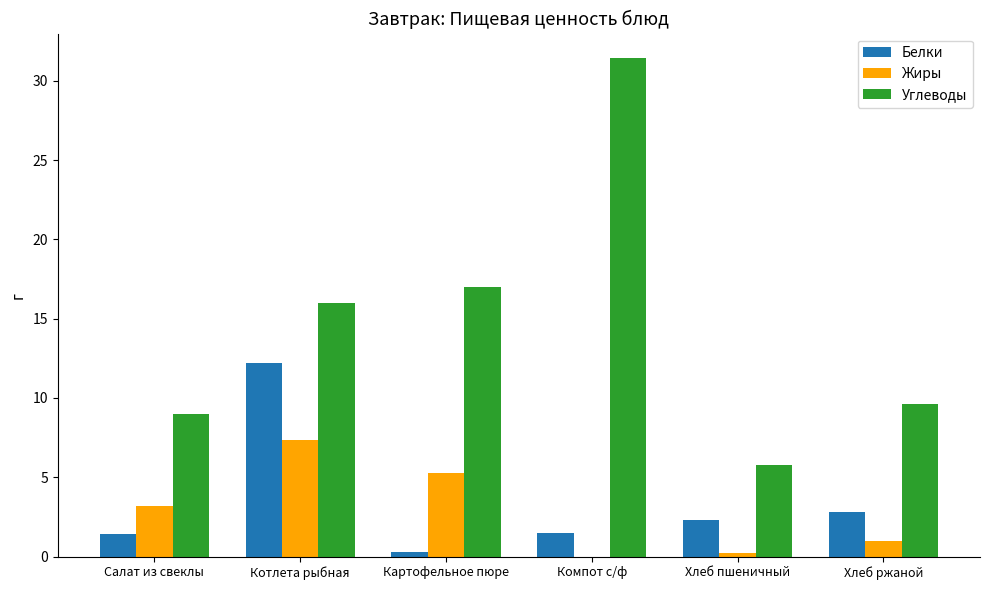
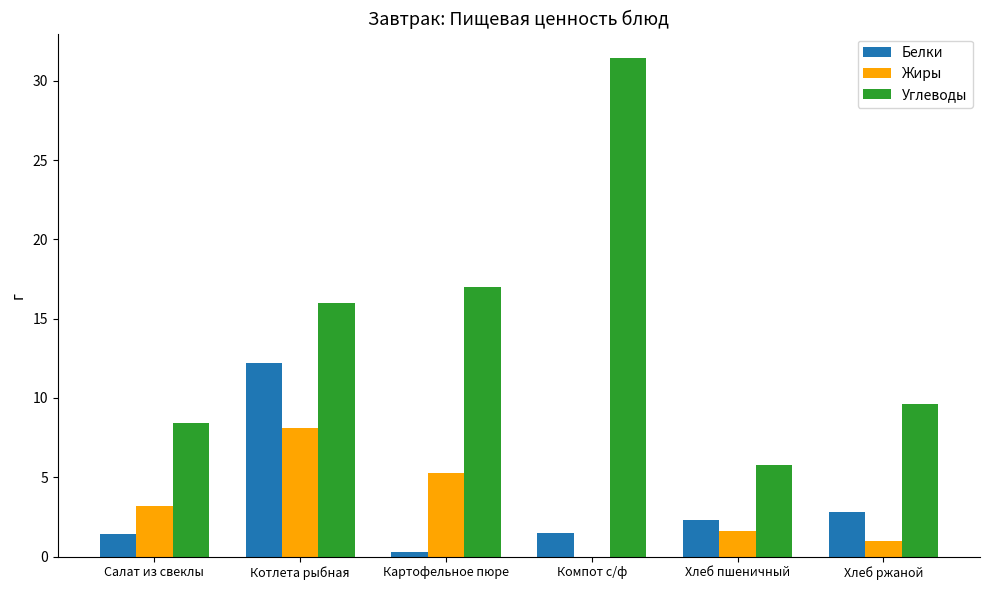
  {
    "Белки": {
      "Салат из свеклы": 1.4,
      "Котлета рыбная": 12.2,
      "Картофельное пюре": 0.3,
      "Компот с/ф": 1.5,
      "Хлеб пшеничный": 2.3,
      "Хлеб ржаной": 2.8
    },
    "Жиры": {
      "Салат из свеклы": 3.2,
-     "Котлета рыбная": 7.3,
+     "Котлета рыбная": 8.1,
      "Картофельное пюре": 5.3,
      "Компот с/ф": 0.0,
-     "Хлеб пшеничный": 0.2,
+     "Хлеб пшеничный": 1.6,
      "Хлеб ржаной": 1.0
    },
    "Углеводы": {
-     "Салат из свеклы": 9.0,
+     "Салат из свеклы": 8.4,
      "Котлета рыбная": 16.0,
      "Картофельное пюре": 17.0,
      "Компот с/ф": 31.4,
      "Хлеб пшеничный": 5.8,
      "Хлеб ржаной": 9.6
    }
  }
